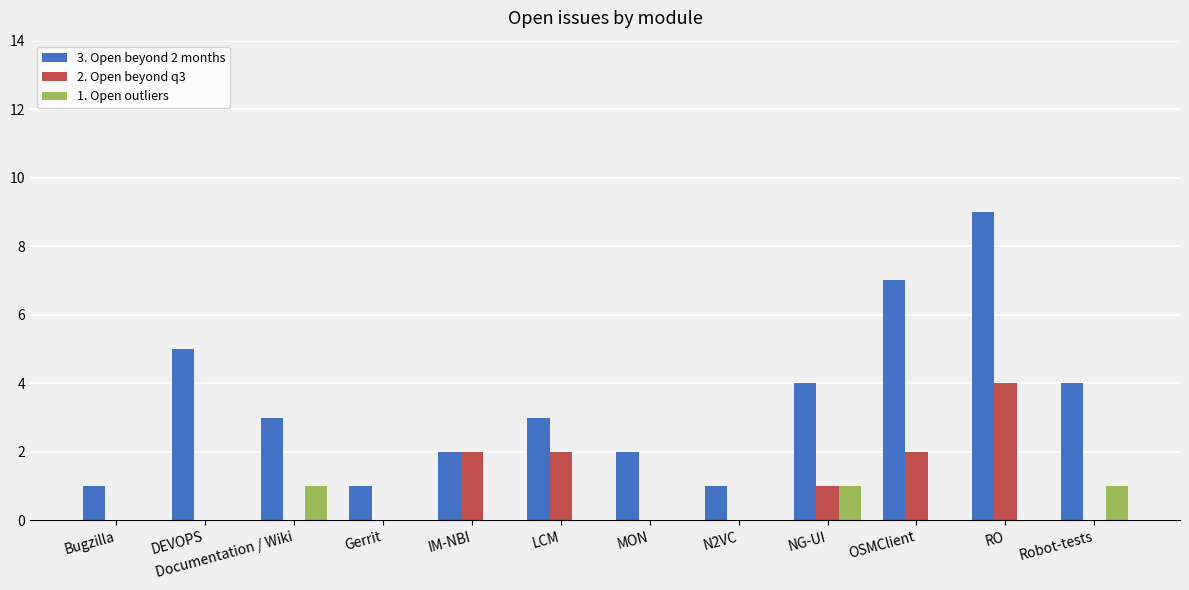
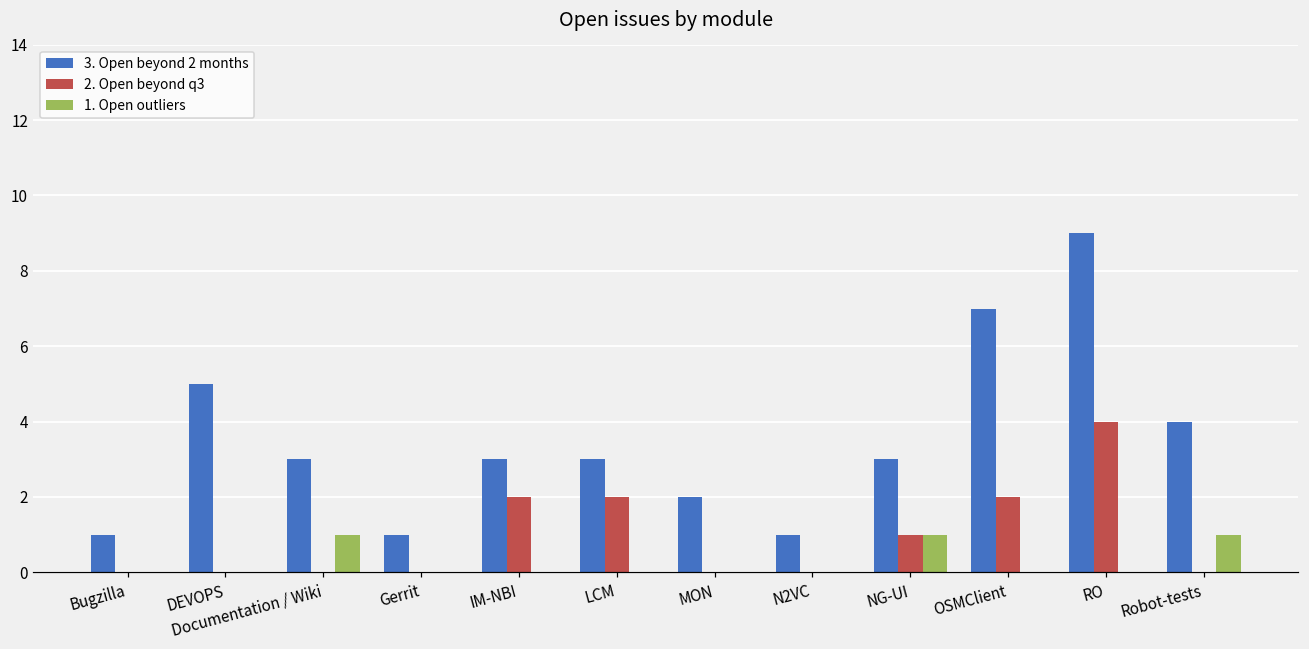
  {
    "3. Open beyond 2 months": {
      "Bugzilla": 1,
      "DEVOPS": 5,
      "Documentation / Wiki": 3,
      "Gerrit": 1,
-     "IM-NBI": 2,
+     "IM-NBI": 3,
      "LCM": 3,
      "MON": 2,
      "N2VC": 1,
-     "NG-UI": 4,
+     "NG-UI": 3,
      "OSMClient": 7,
      "RO": 9,
      "Robot-tests": 4
    },
    "2. Open beyond q3": {
      "Bugzilla": 0,
      "DEVOPS": 0,
      "Documentation / Wiki": 0,
      "Gerrit": 0,
      "IM-NBI": 2,
      "LCM": 2,
      "MON": 0,
      "N2VC": 0,
      "NG-UI": 1,
      "OSMClient": 2,
      "RO": 4,
      "Robot-tests": 0
    },
    "1. Open outliers": {
      "Bugzilla": 0,
      "DEVOPS": 0,
      "Documentation / Wiki": 1,
      "Gerrit": 0,
      "IM-NBI": 0,
      "LCM": 0,
      "MON": 0,
      "N2VC": 0,
      "NG-UI": 1,
      "OSMClient": 0,
      "RO": 0,
      "Robot-tests": 1
    }
  }
